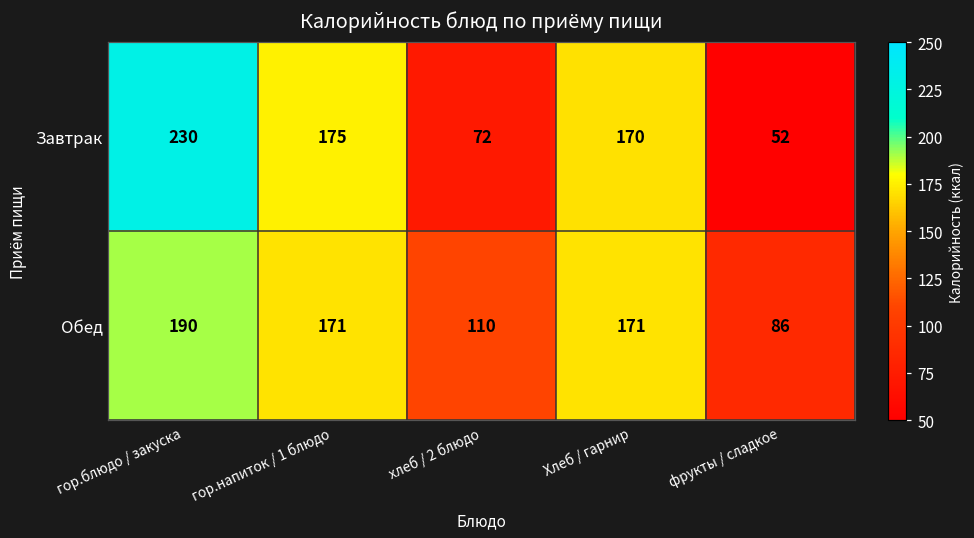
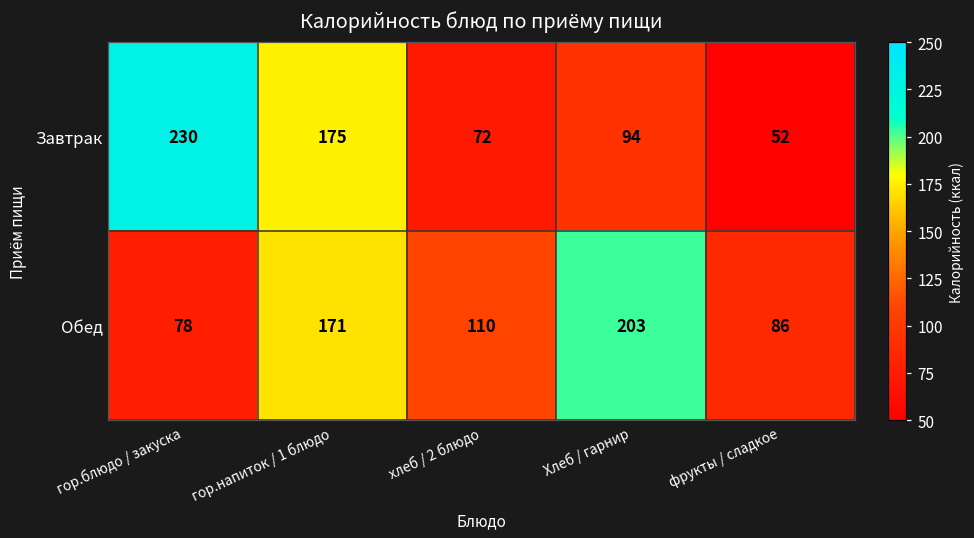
  {
    "Завтрак": {
      "гор.блюдо / закуска": 230,
      "гор.напиток / 1 блюдо": 175,
      "хлеб / 2 блюдо": 72,
-     "Хлеб / гарнир": 170,
+     "Хлеб / гарнир": 94,
      "фрукты / сладкое": 52
    },
    "Обед": {
-     "гор.блюдо / закуска": 190,
+     "гор.блюдо / закуска": 78,
      "гор.напиток / 1 блюдо": 171,
      "хлеб / 2 блюдо": 110,
-     "Хлеб / гарнир": 171,
+     "Хлеб / гарнир": 203,
      "фрукты / сладкое": 86
    }
  }
